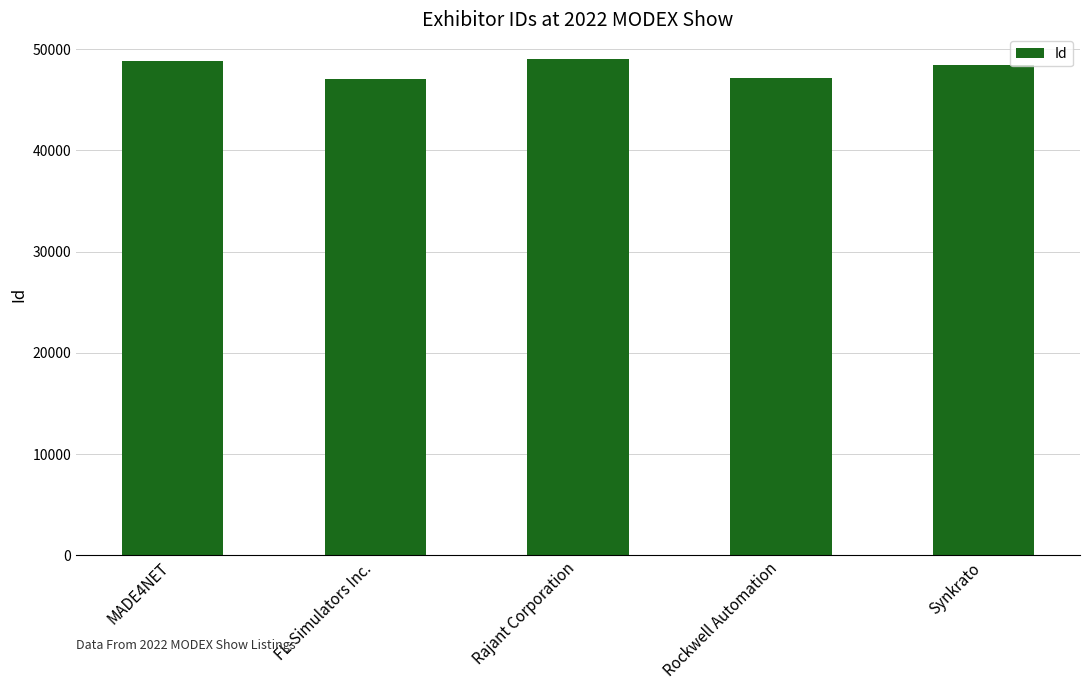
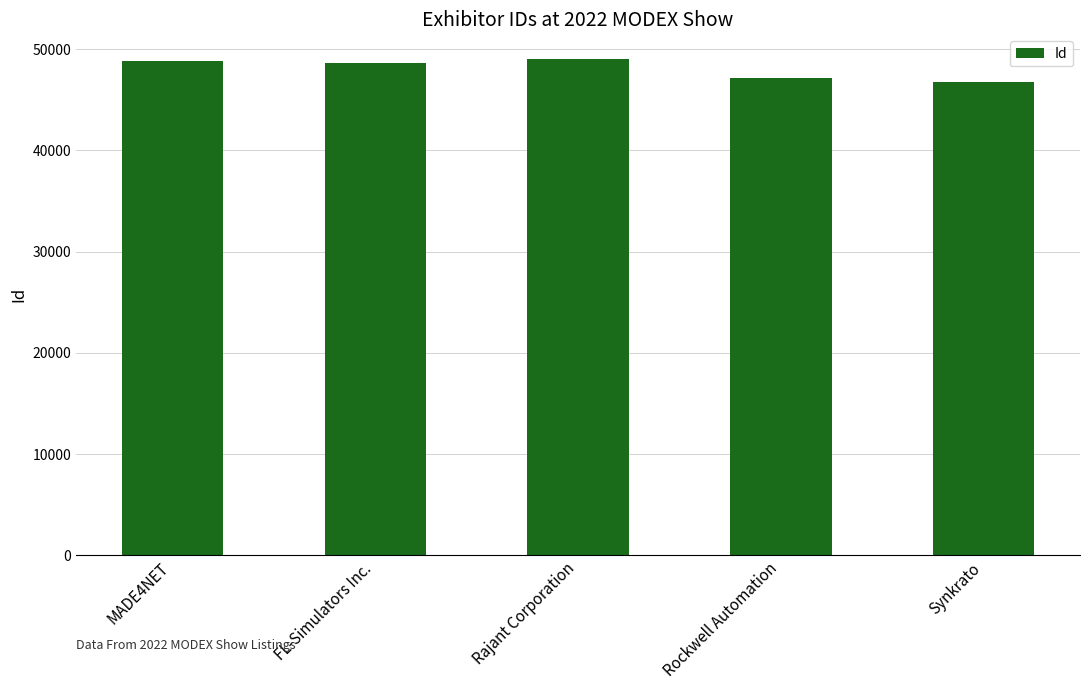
  {
    "MADE4NET": 48800,
-   "FL-Simulators Inc.": 47100,
+   "FL-Simulators Inc.": 48600,
    "Rajant Corporation": 49000,
    "Rockwell Automation": 47200,
-   "Synkrato": 48500
+   "Synkrato": 46800
  }
